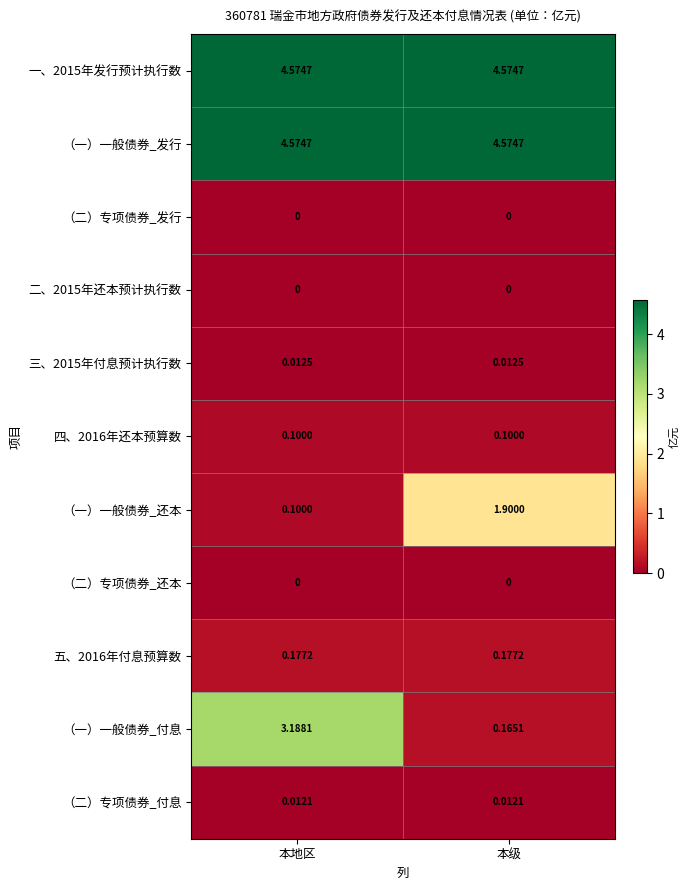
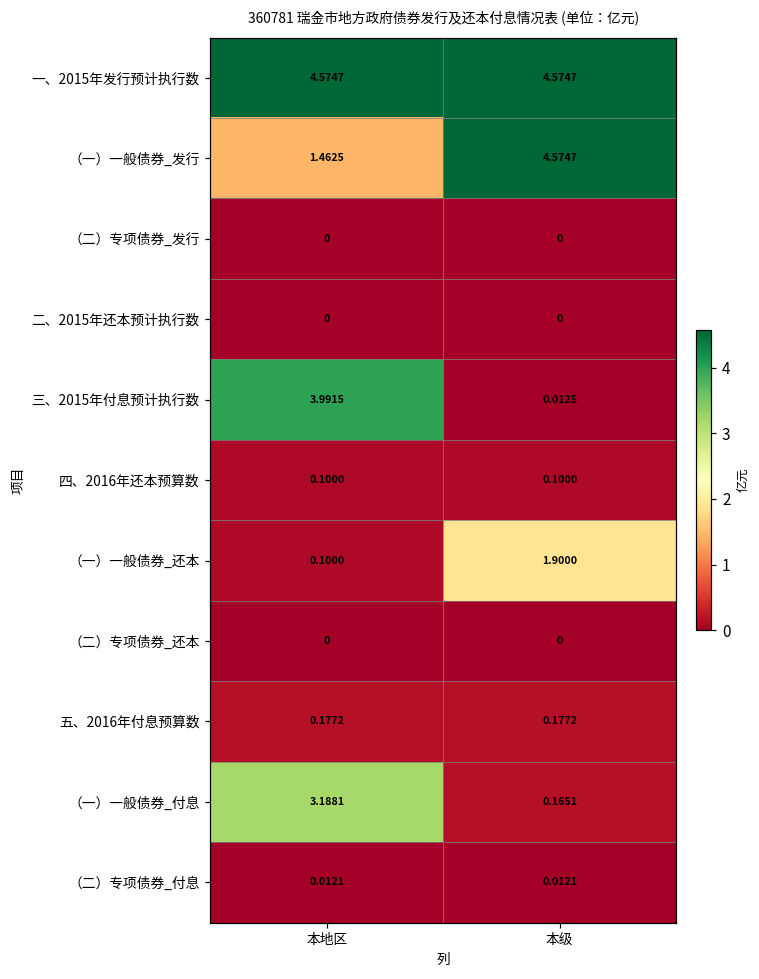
  {
    "一、2015年发行预计执行数": {
      "本地区": 4.5747,
      "本级": 4.5747
    },
    "（一）一般债券_发行": {
-     "本地区": 4.5747,
+     "本地区": 1.4625,
      "本级": 4.5747
    },
    "（二）专项债券_发行": {
      "本地区": 0,
      "本级": 0
    },
    "二、2015年还本预计执行数": {
      "本地区": 0,
      "本级": 0
    },
    "三、2015年付息预计执行数": {
-     "本地区": 0.0125,
+     "本地区": 3.9915,
      "本级": 0.0125
    },
    "四、2016年还本预算数": {
      "本地区": 0.1000,
      "本级": 0.1000
    },
    "（一）一般债券_还本": {
      "本地区": 0.1000,
      "本级": 1.9000
    },
    "（二）专项债券_还本": {
      "本地区": 0,
      "本级": 0
    },
    "五、2016年付息预算数": {
      "本地区": 0.1772,
      "本级": 0.1772
    },
    "（一）一般债券_付息": {
      "本地区": 3.1881,
      "本级": 0.1651
    },
    "（二）专项债券_付息": {
      "本地区": 0.0121,
      "本级": 0.0121
    }
  }
